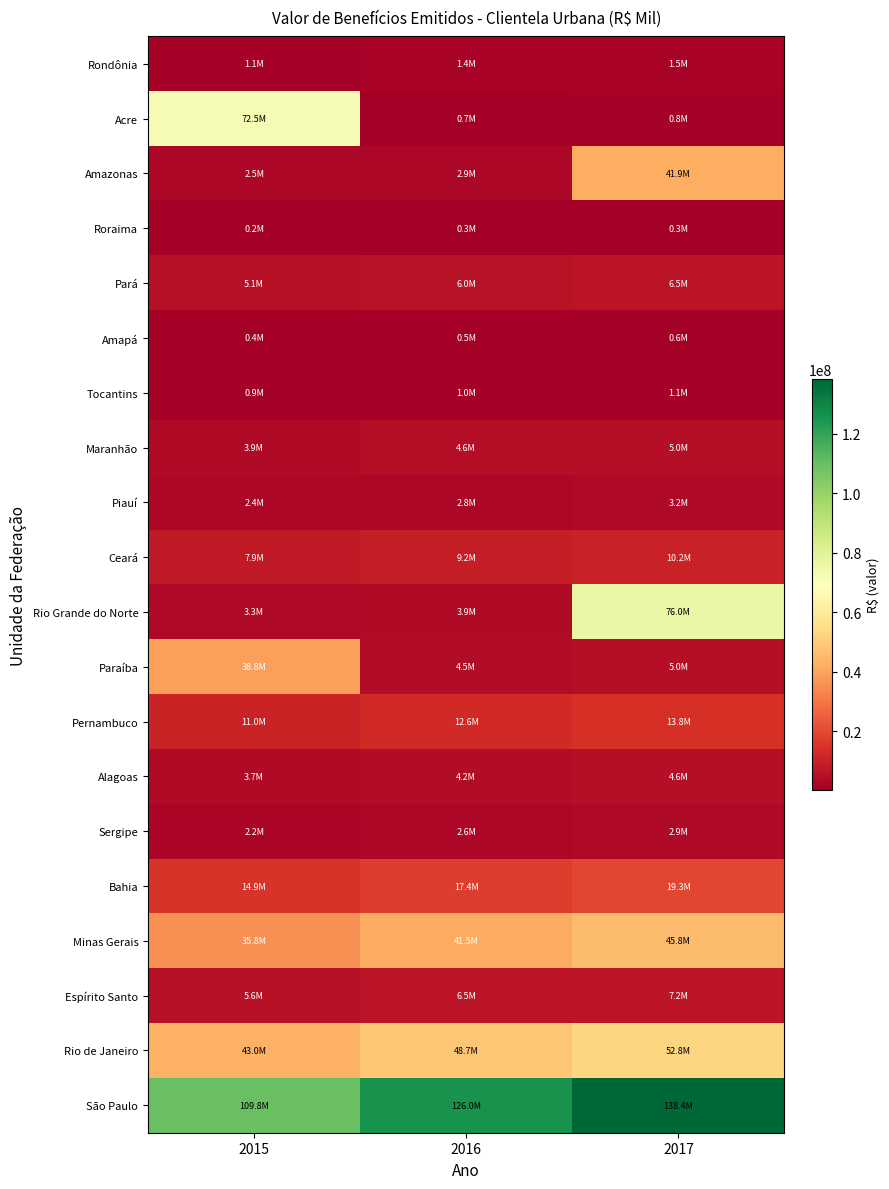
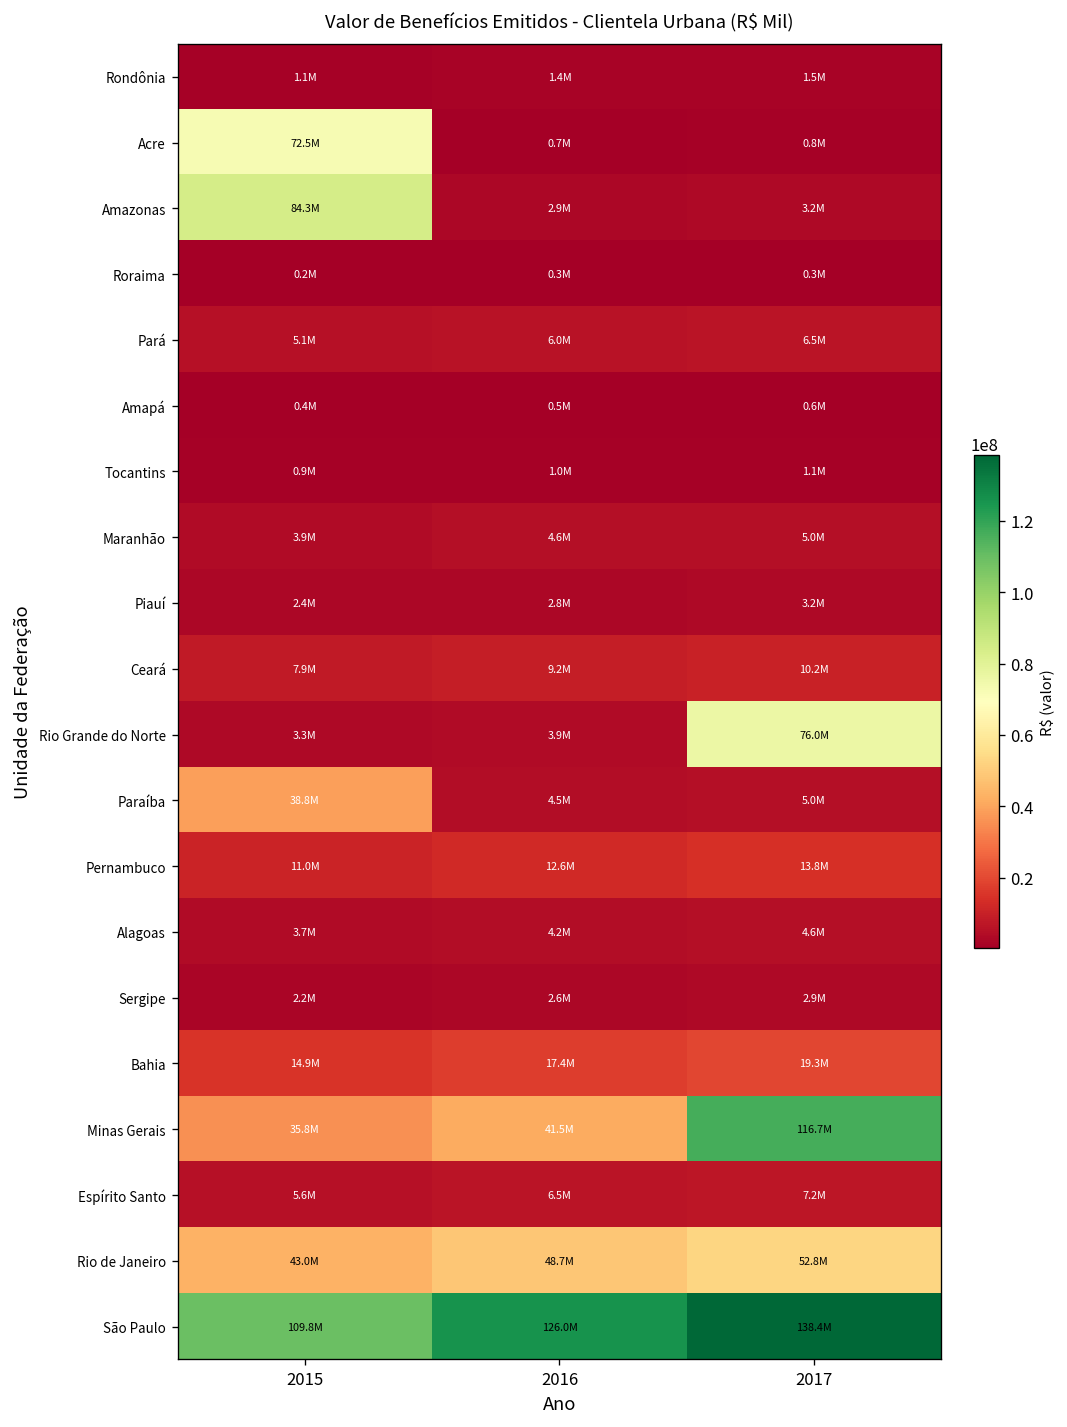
  {
    "Rondônia": {
      "2015": "1.1M",
      "2016": "1.4M",
      "2017": "1.5M"
    },
    "Acre": {
      "2015": "72.5M",
      "2016": "0.7M",
      "2017": "0.8M"
    },
    "Amazonas": {
-     "2015": "2.5M",
+     "2015": "84.3M",
      "2016": "2.9M",
-     "2017": "41.9M"
+     "2017": "3.2M"
    },
    "Roraima": {
      "2015": "0.2M",
      "2016": "0.3M",
      "2017": "0.3M"
    },
    "Pará": {
      "2015": "5.1M",
      "2016": "6.0M",
      "2017": "6.5M"
    },
    "Amapá": {
      "2015": "0.4M",
      "2016": "0.5M",
      "2017": "0.6M"
    },
    "Tocantins": {
      "2015": "0.9M",
      "2016": "1.0M",
      "2017": "1.1M"
    },
    "Maranhão": {
      "2015": "3.9M",
      "2016": "4.6M",
      "2017": "5.0M"
    },
    "Piauí": {
      "2015": "2.4M",
      "2016": "2.8M",
      "2017": "3.2M"
    },
    "Ceará": {
      "2015": "7.9M",
      "2016": "9.2M",
      "2017": "10.2M"
    },
    "Rio Grande do Norte": {
      "2015": "3.3M",
      "2016": "3.9M",
      "2017": "76.0M"
    },
    "Paraíba": {
      "2015": "38.8M",
      "2016": "4.5M",
      "2017": "5.0M"
    },
    "Pernambuco": {
      "2015": "11.0M",
      "2016": "12.6M",
      "2017": "13.8M"
    },
    "Alagoas": {
      "2015": "3.7M",
      "2016": "4.2M",
      "2017": "4.6M"
    },
    "Sergipe": {
      "2015": "2.2M",
      "2016": "2.6M",
      "2017": "2.9M"
    },
    "Bahia": {
      "2015": "14.9M",
      "2016": "17.4M",
      "2017": "19.3M"
    },
    "Minas Gerais": {
      "2015": "35.8M",
      "2016": "41.5M",
-     "2017": "45.8M"
+     "2017": "116.7M"
    },
    "Espírito Santo": {
      "2015": "5.6M",
      "2016": "6.5M",
      "2017": "7.2M"
    },
    "Rio de Janeiro": {
      "2015": "43.0M",
      "2016": "48.7M",
      "2017": "52.8M"
    },
    "São Paulo": {
      "2015": "109.8M",
      "2016": "126.0M",
      "2017": "138.4M"
    }
  }
